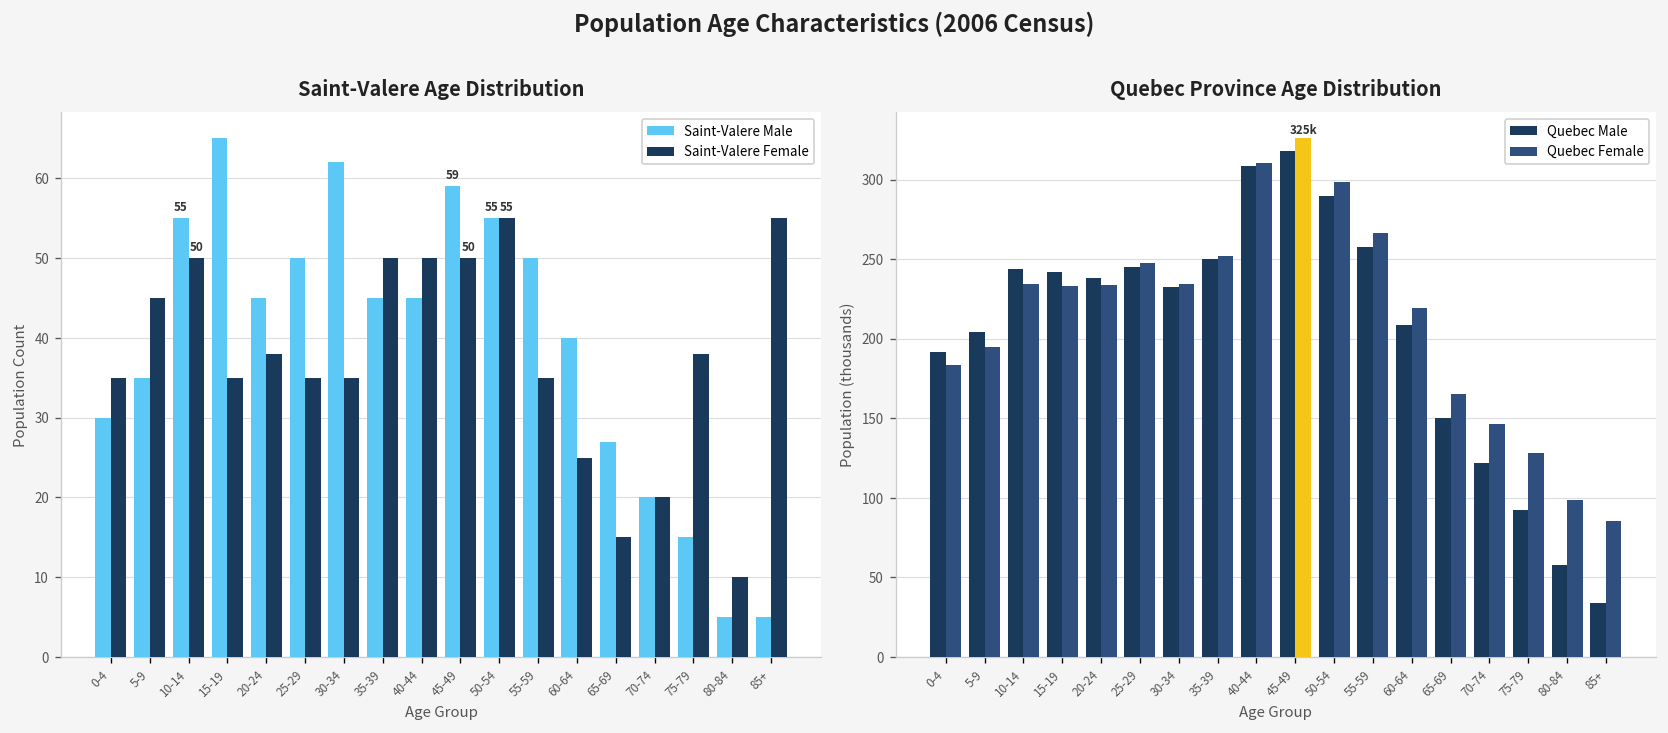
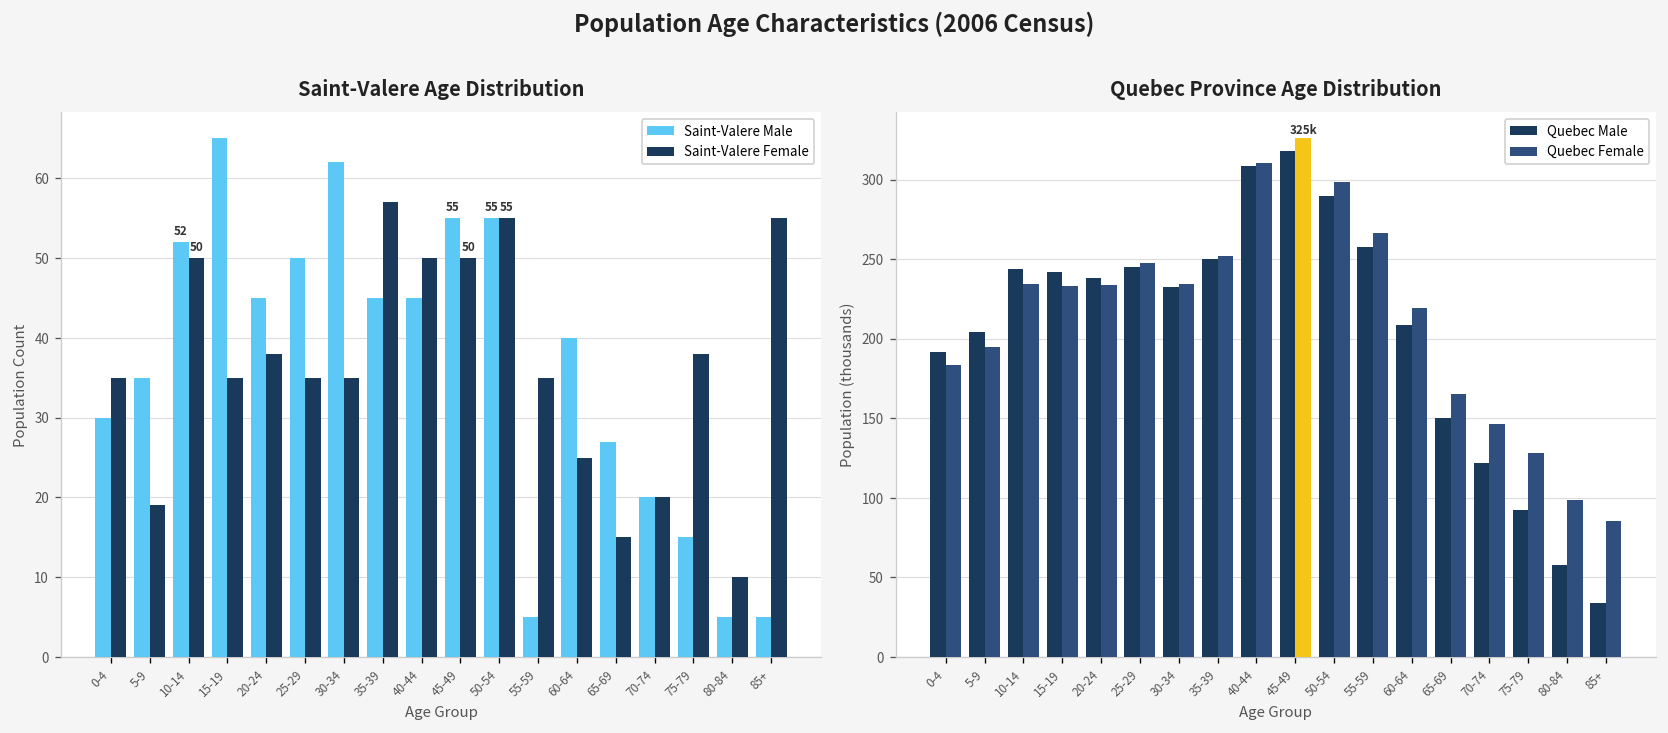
  {
    "Saint-Valere Age Distribution": {
      "Saint-Valere Male": {
-       "10-14": 55,
-       "45-49": 59,
+       "10-14": 52,
+       "45-49": 55,
        "50-54": 55,
-       "55-59": 50
+       "55-59": 5
      },
      "Saint-Valere Female": {
        "0-4": 35,
-       "5-9": 45,
+       "5-9": 19,
        "15-19": 35,
        "20-24": 38,
        "25-29": 35,
        "30-34": 35,
-       "35-39": 50,
+       "35-39": 57,
        "55-59": 35,
        "60-64": 25,
        "65-69": 15,
        "70-74": 20,
        "75-79": 38,
        "80-84": 10,
        "85+": 55
      }
    }
  }
